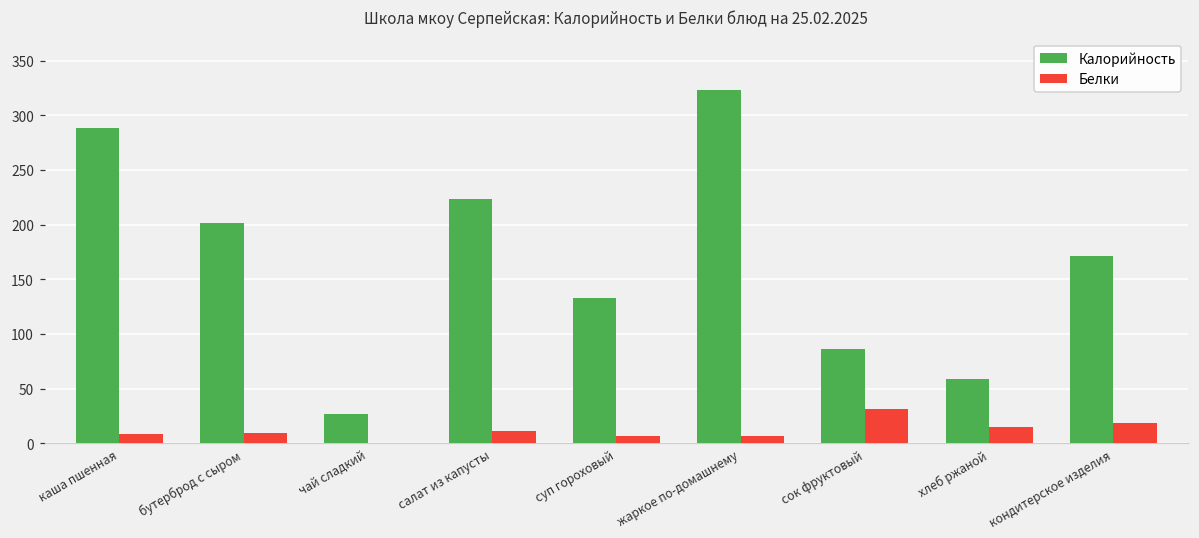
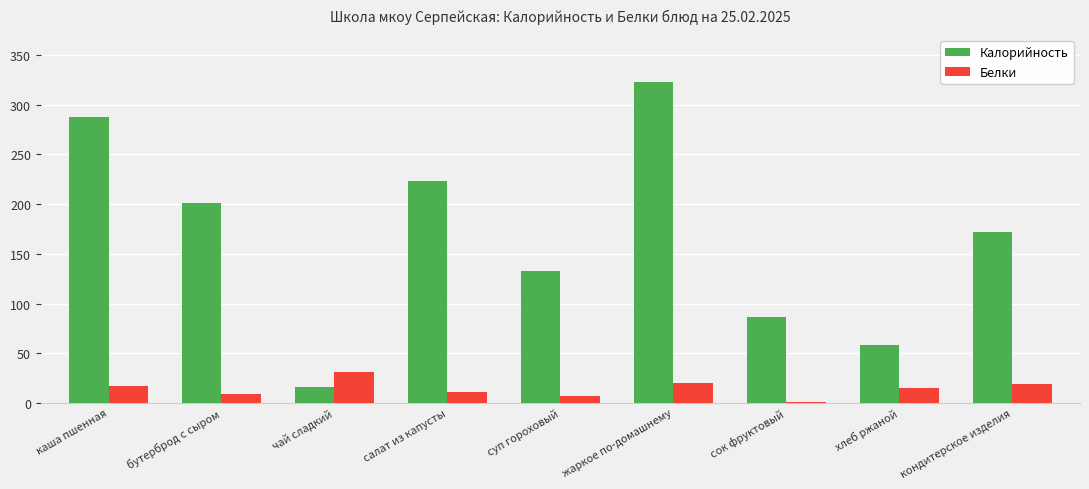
  {
    "Калорийность": {
      "каша пшенная": 290,
      "бутерброд с сыром": 200,
-     "чай сладкий": 30,
+     "чай сладкий": 20,
      "салат из капусты": 220,
      "суп гороховый": 130,
      "жаркое по-домашнему": 320,
      "сок фруктовый": 90,
      "хлеб ржаной": 60,
      "кондитерское изделия": 170
    },
    "Белки": {
-     "каша пшенная": 10,
+     "каша пшенная": 20,
      "бутерброд с сыром": 10,
-     "чай сладкий": 0,
+     "чай сладкий": 30,
      "салат из капусты": 10,
      "суп гороховый": 10,
-     "жаркое по-домашнему": 10,
-     "сок фруктовый": 30,
+     "жаркое по-домашнему": 20,
+     "сок фруктовый": 0,
      "хлеб ржаной": 20,
      "кондитерское изделия": 20
    }
  }
